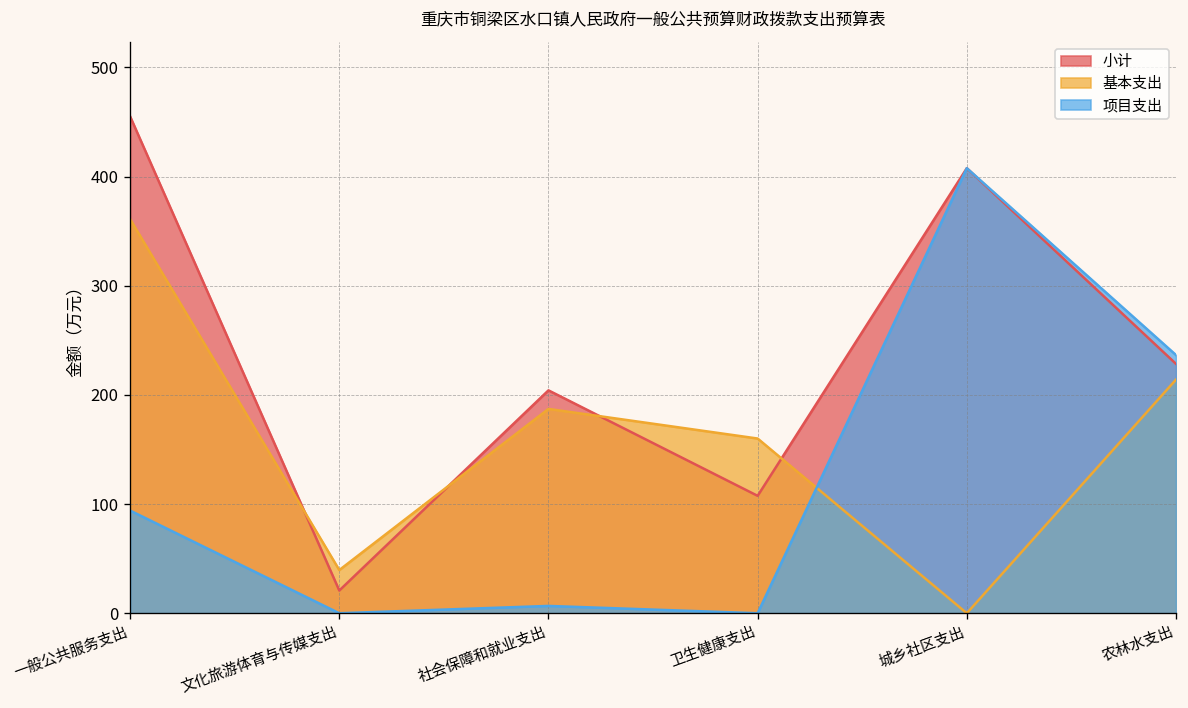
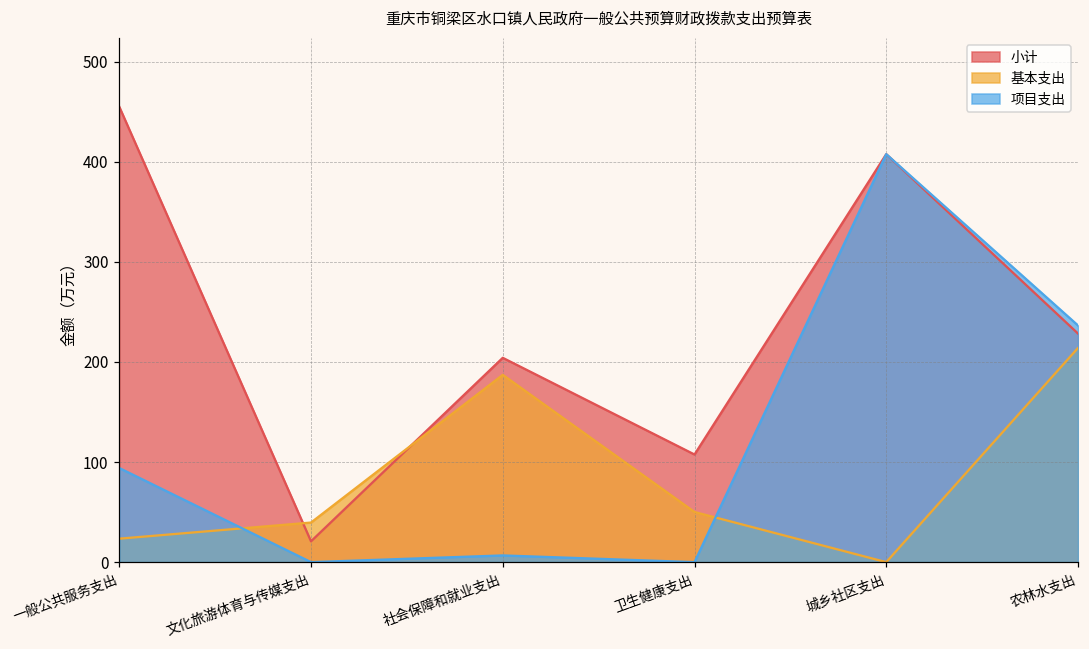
  {
    "小计": {
      "一般公共服务支出": 460,
      "文化旅游体育与传媒支出": 20,
      "社会保障和就业支出": 200,
      "卫生健康支出": 110,
      "农林水支出": 230
    },
    "基本支出": {
-     "一般公共服务支出": 360,
+     "一般公共服务支出": 20,
      "文化旅游体育与传媒支出": 40,
      "社会保障和就业支出": 190,
-     "卫生健康支出": 160,
+     "卫生健康支出": 50,
      "城乡社区支出": 0,
      "农林水支出": 210
    },
    "项目支出": {
      "一般公共服务支出": 90,
      "文化旅游体育与传媒支出": 0,
      "社会保障和就业支出": 10,
      "卫生健康支出": 0,
      "农林水支出": 240
    }
  }
